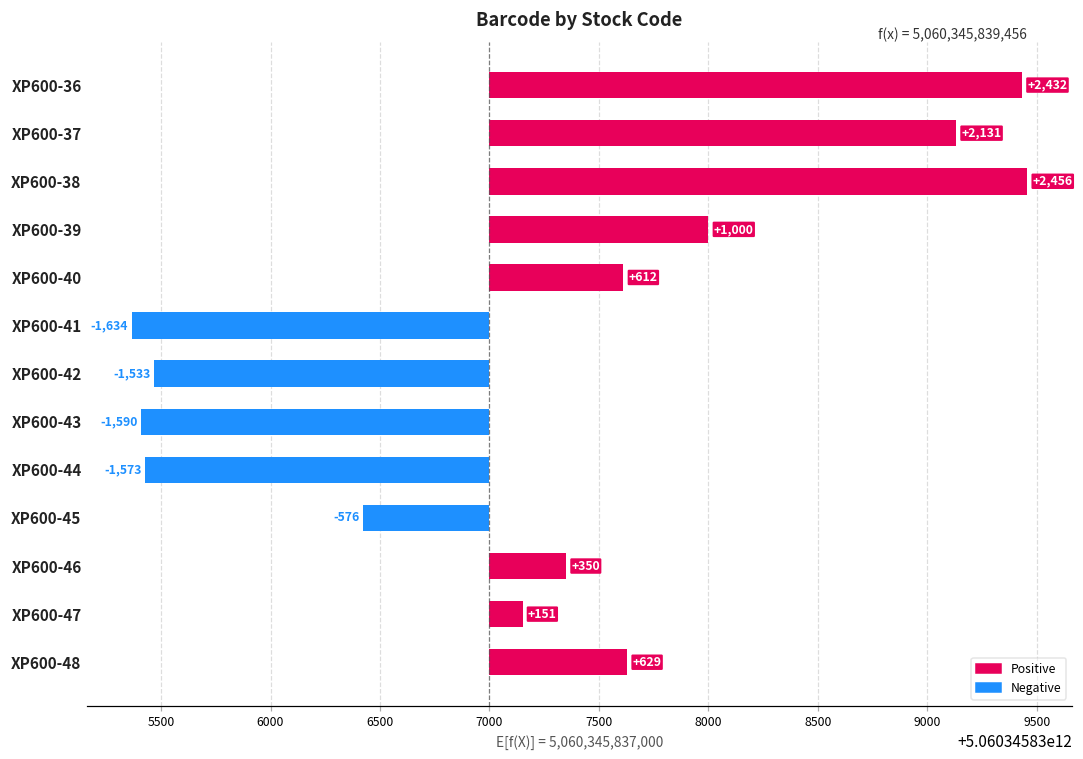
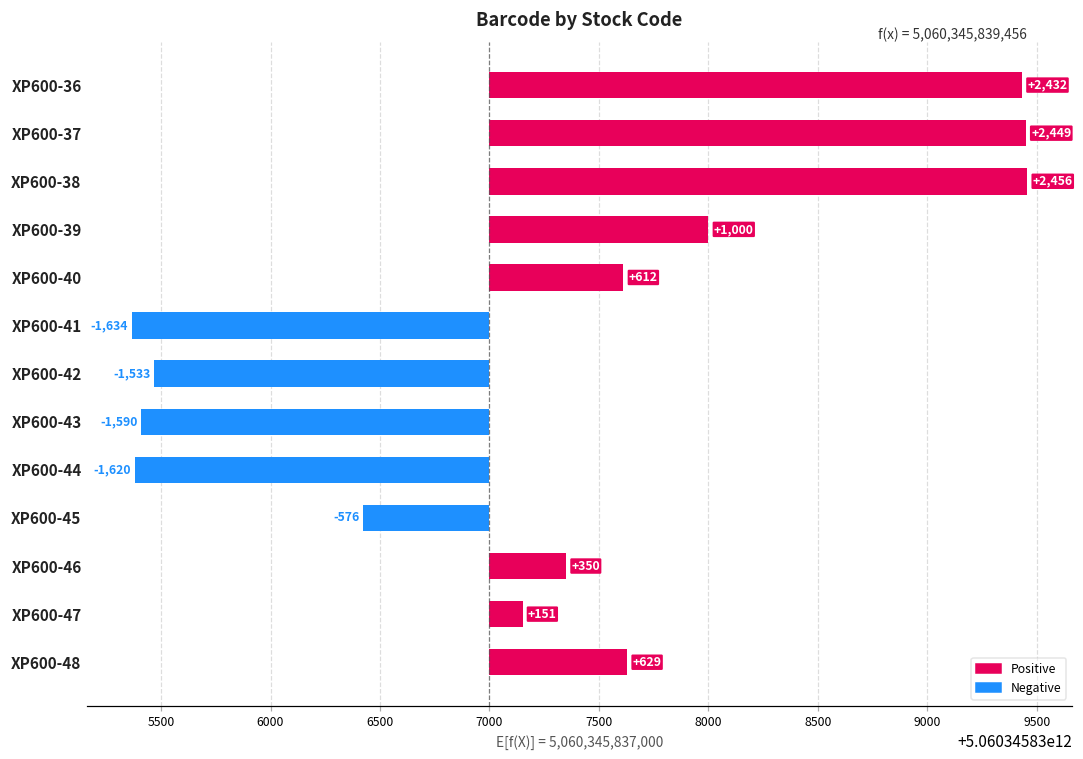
  {
-   "XP600-37": "+2,131",
+   "XP600-37": "+2,449",
    "XP600-41": "-1,634",
    "XP600-42": "-1,533",
    "XP600-43": "-1,590",
-   "XP600-44": "-1,573",
+   "XP600-44": "-1,620",
    "XP600-45": "-576"
  }
